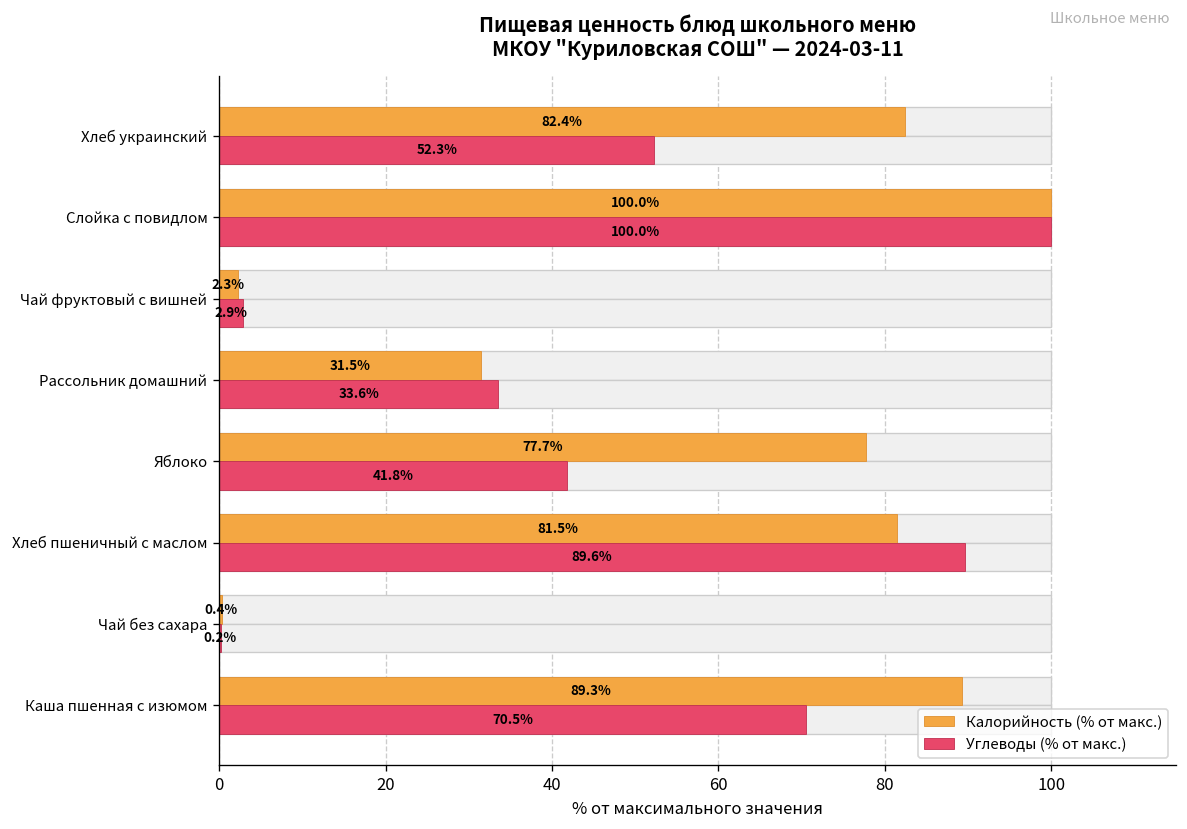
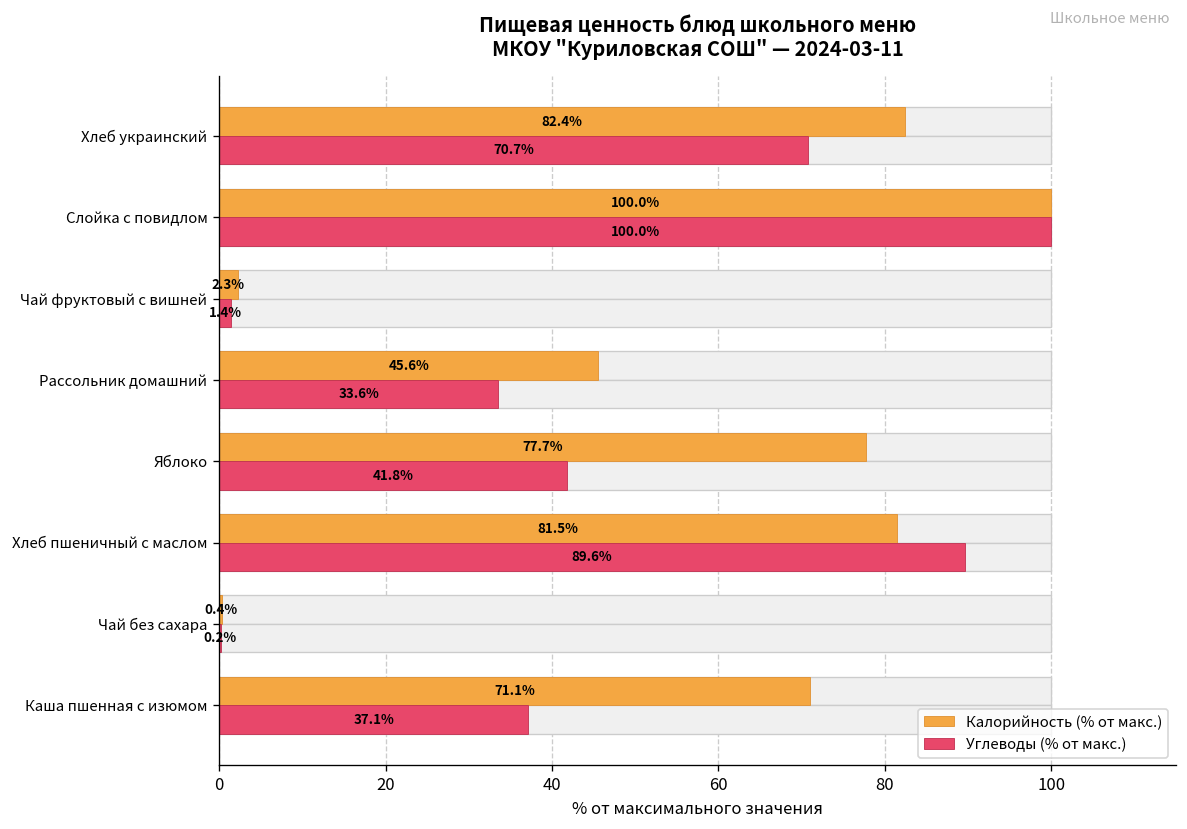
  {
    "Калорийность (% от макс.)": {
      "Слойка с повидлом": "100.0%",
-     "Рассольник домашний": "31.5%",
-     "Каша пшенная с изюмом": "89.3%"
+     "Рассольник домашний": "45.6%",
+     "Каша пшенная с изюмом": "71.1%"
    },
    "Углеводы (% от макс.)": {
-     "Хлеб украинский": "52.3%",
+     "Хлеб украинский": "70.7%",
      "Слойка с повидлом": "100.0%",
-     "Чай фруктовый с вишней": "2.9%",
+     "Чай фруктовый с вишней": "1.4%",
      "Чай без сахара": "0.2%",
-     "Каша пшенная с изюмом": "70.5%"
+     "Каша пшенная с изюмом": "37.1%"
    }
  }
